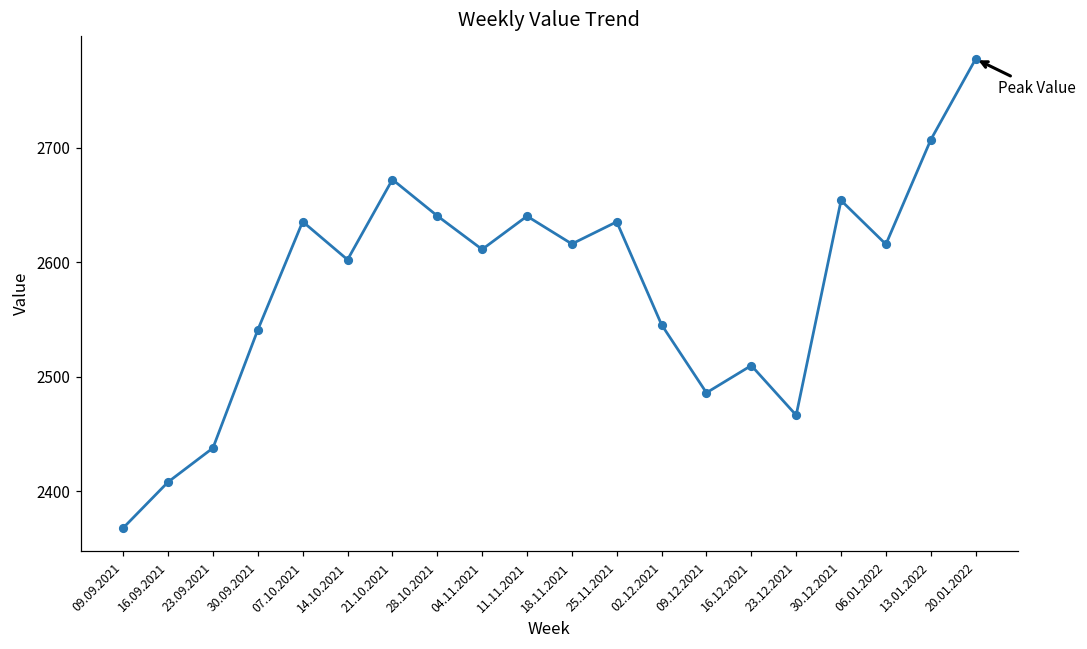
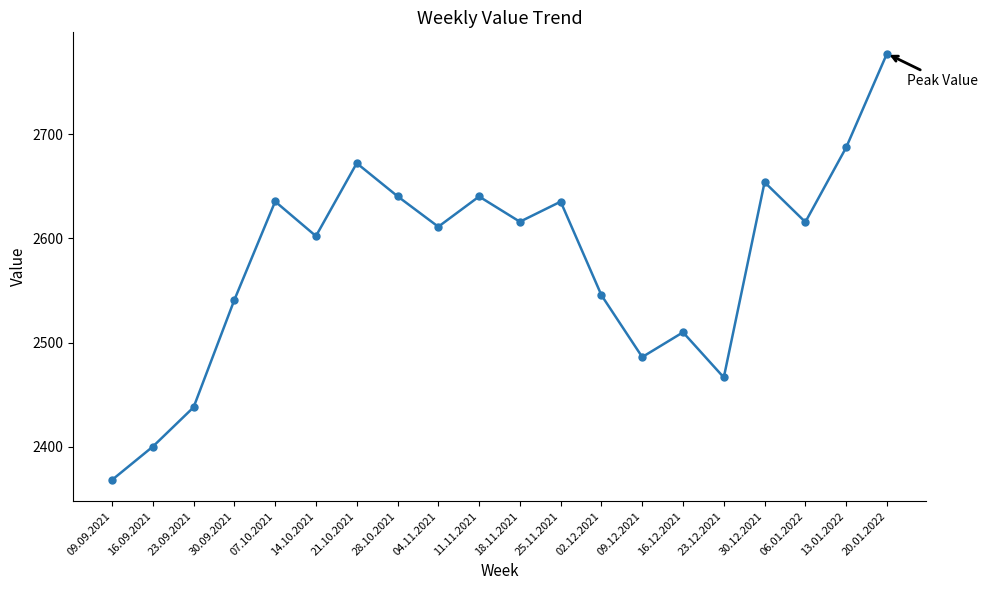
  {
    "09.09.2021": 2368,
-   "16.09.2021": 2408,
+   "16.09.2021": 2400,
    "23.09.2021": 2438,
    "30.09.2021": 2541,
    "07.10.2021": 2636,
    "14.10.2021": 2602,
    "21.10.2021": 2672,
    "28.10.2021": 2641,
    "04.11.2021": 2611,
    "11.11.2021": 2640,
    "18.11.2021": 2616,
    "25.11.2021": 2635,
    "02.12.2021": 2546,
    "09.12.2021": 2486,
    "16.12.2021": 2510,
    "23.12.2021": 2467,
    "30.12.2021": 2654,
    "06.01.2022": 2616,
-   "13.01.2022": 2707,
+   "13.01.2022": 2687,
    "20.01.2022": 2778
  }
